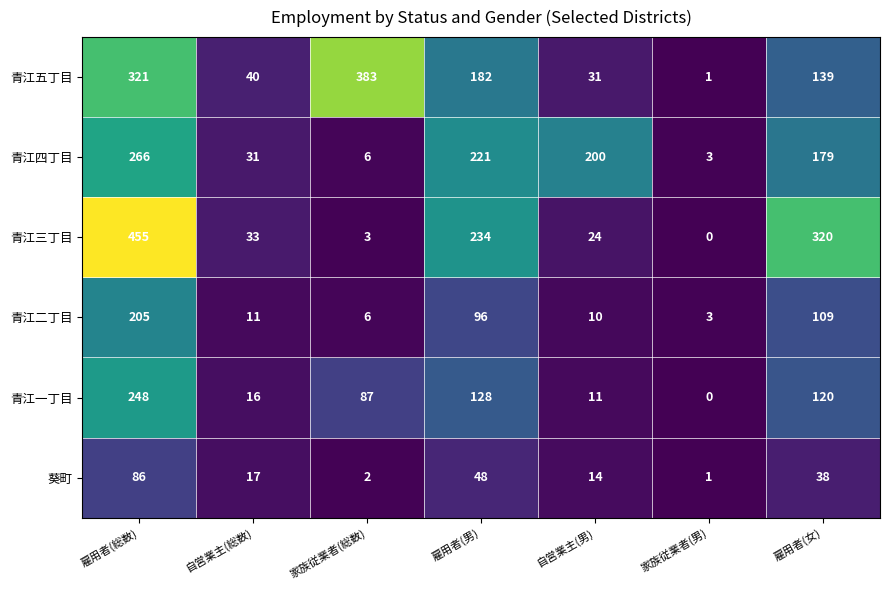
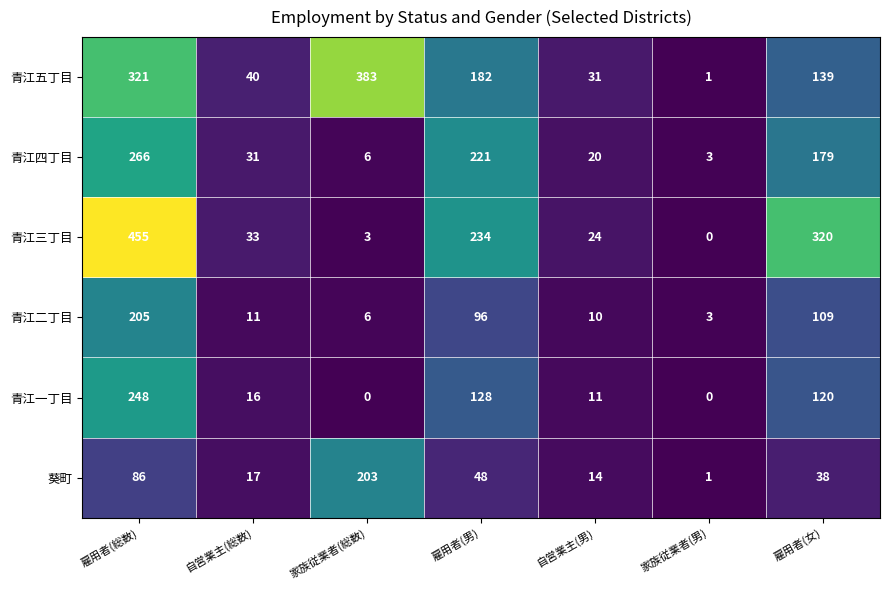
  {
    "青江五丁目": {
      "雇用者(総数)": 321,
      "自営業主(総数)": 40,
      "家族従業者(総数)": 383,
      "雇用者(男)": 182,
      "自営業主(男)": 31,
      "家族従業者(男)": 1,
      "雇用者(女)": 139
    },
    "青江四丁目": {
      "雇用者(総数)": 266,
      "自営業主(総数)": 31,
      "家族従業者(総数)": 6,
      "雇用者(男)": 221,
-     "自営業主(男)": 200,
+     "自営業主(男)": 20,
      "家族従業者(男)": 3,
      "雇用者(女)": 179
    },
    "青江三丁目": {
      "雇用者(総数)": 455,
      "自営業主(総数)": 33,
      "家族従業者(総数)": 3,
      "雇用者(男)": 234,
      "自営業主(男)": 24,
      "家族従業者(男)": 0,
      "雇用者(女)": 320
    },
    "青江二丁目": {
      "雇用者(総数)": 205,
      "自営業主(総数)": 11,
      "家族従業者(総数)": 6,
      "雇用者(男)": 96,
      "自営業主(男)": 10,
      "家族従業者(男)": 3,
      "雇用者(女)": 109
    },
    "青江一丁目": {
      "雇用者(総数)": 248,
      "自営業主(総数)": 16,
-     "家族従業者(総数)": 87,
+     "家族従業者(総数)": 0,
      "雇用者(男)": 128,
      "自営業主(男)": 11,
      "家族従業者(男)": 0,
      "雇用者(女)": 120
    },
    "葵町": {
      "雇用者(総数)": 86,
      "自営業主(総数)": 17,
-     "家族従業者(総数)": 2,
+     "家族従業者(総数)": 203,
      "雇用者(男)": 48,
      "自営業主(男)": 14,
      "家族従業者(男)": 1,
      "雇用者(女)": 38
    }
  }
